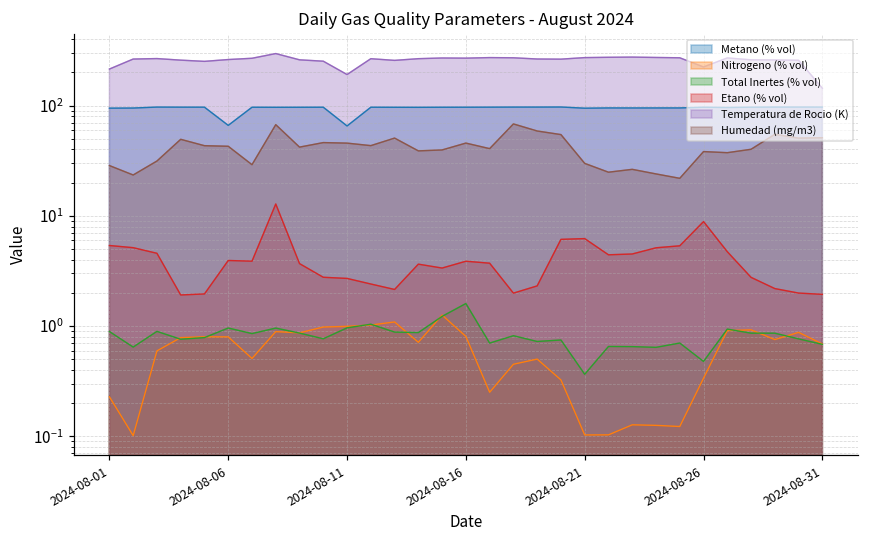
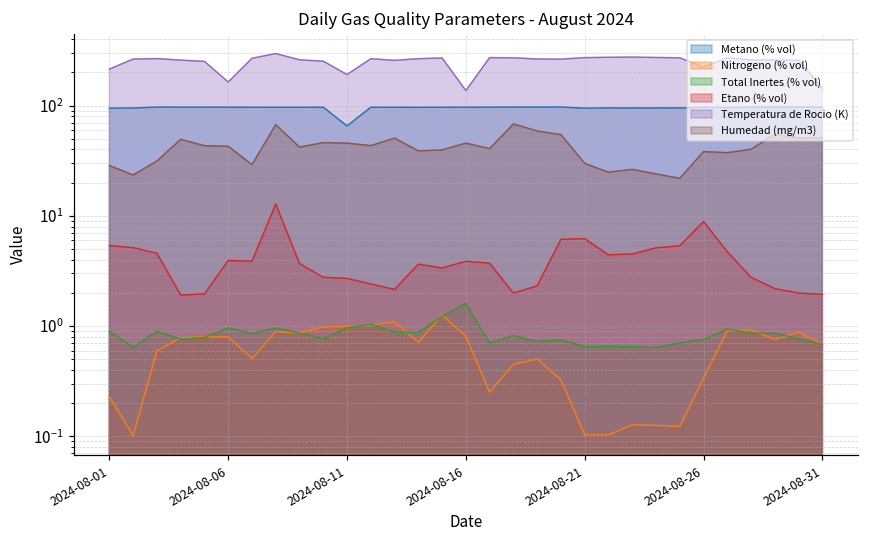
  {
    "Metano (% vol)": {
      "2024-08-01": 90,
-     "2024-08-06": 70,
+     "2024-08-06": 100,
      "2024-08-11": 70,
      "2024-08-16": 100,
      "2024-08-21": 90
    },
    "Total Inertes (% vol)": {
      "2024-08-01": 0.9,
      "2024-08-06": 1.0,
      "2024-08-16": 1.6,
-     "2024-08-21": 0.37,
-     "2024-08-26": 0.5
+     "2024-08-21": 0.7,
+     "2024-08-26": 0.8
    },
    "Temperatura de Rocio (K)": {
      "2024-08-01": 210,
-     "2024-08-06": 260,
+     "2024-08-06": 160,
      "2024-08-11": 190,
-     "2024-08-16": 270,
+     "2024-08-16": 140,
      "2024-08-21": 270
    }
  }
